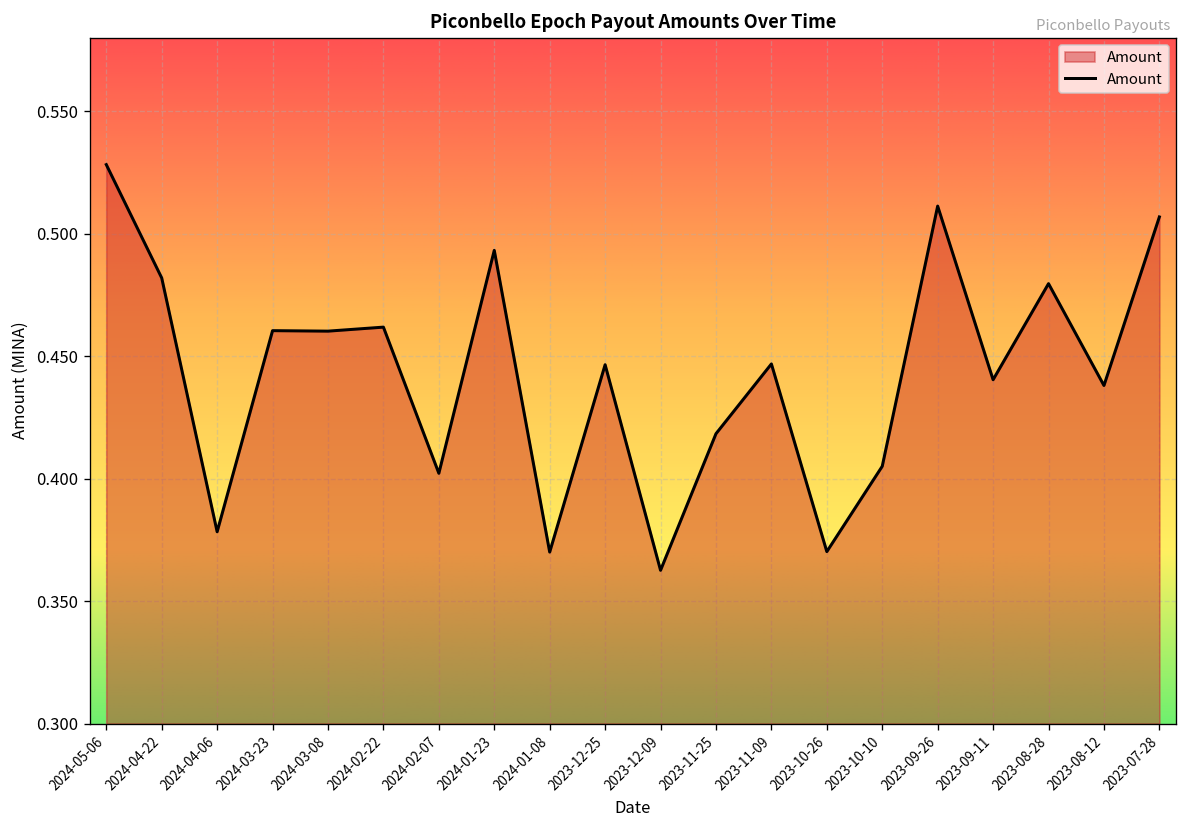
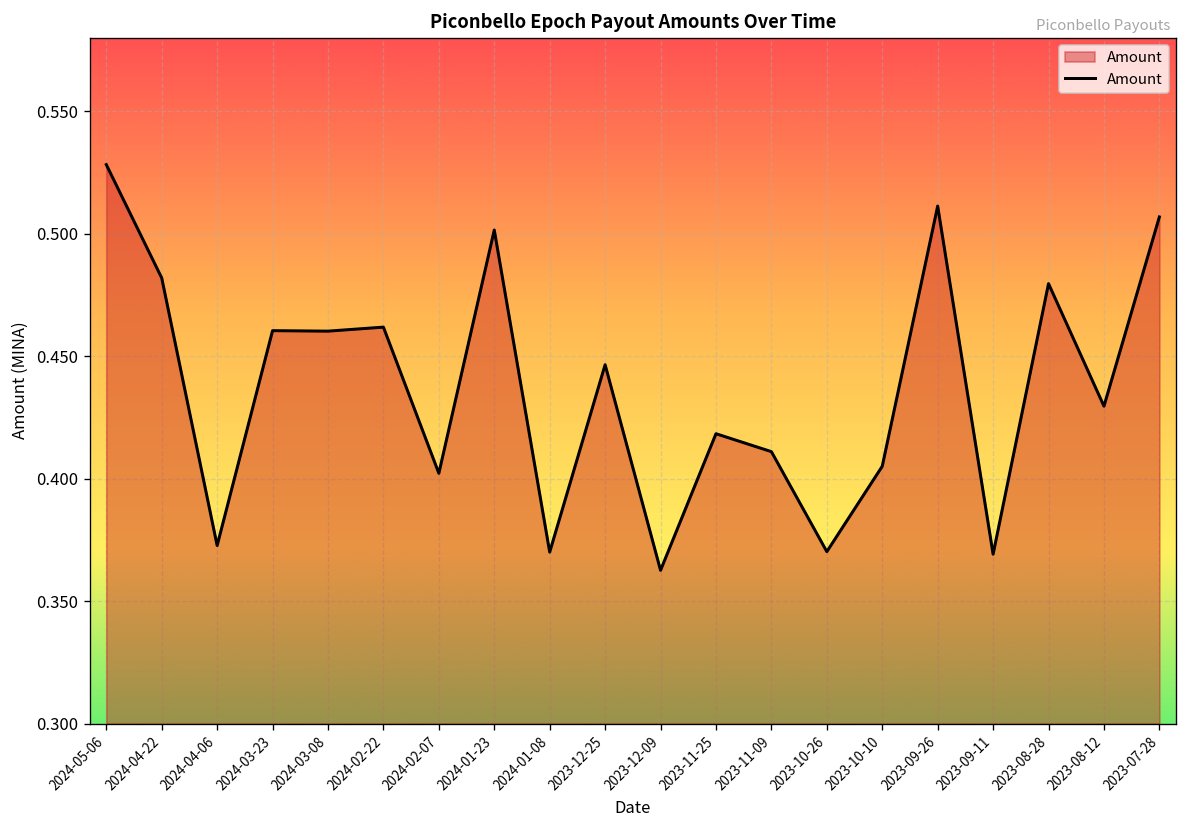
  {
    "2024-05-06": 0.528,
    "2024-04-22": 0.482,
-   "2024-04-06": 0.378,
+   "2024-04-06": 0.373,
    "2024-03-23": 0.460,
    "2024-03-08": 0.460,
    "2024-02-22": 0.462,
    "2024-02-07": 0.402,
-   "2024-01-23": 0.493,
+   "2024-01-23": 0.501,
    "2024-01-08": 0.370,
    "2023-12-25": 0.446,
    "2023-12-09": 0.363,
    "2023-11-25": 0.418,
-   "2023-11-09": 0.447,
+   "2023-11-09": 0.411,
    "2023-10-26": 0.370,
    "2023-10-10": 0.405,
    "2023-09-26": 0.511,
-   "2023-09-11": 0.440,
+   "2023-09-11": 0.369,
    "2023-08-28": 0.480,
-   "2023-08-12": 0.438,
+   "2023-08-12": 0.430,
    "2023-07-28": 0.507
  }
